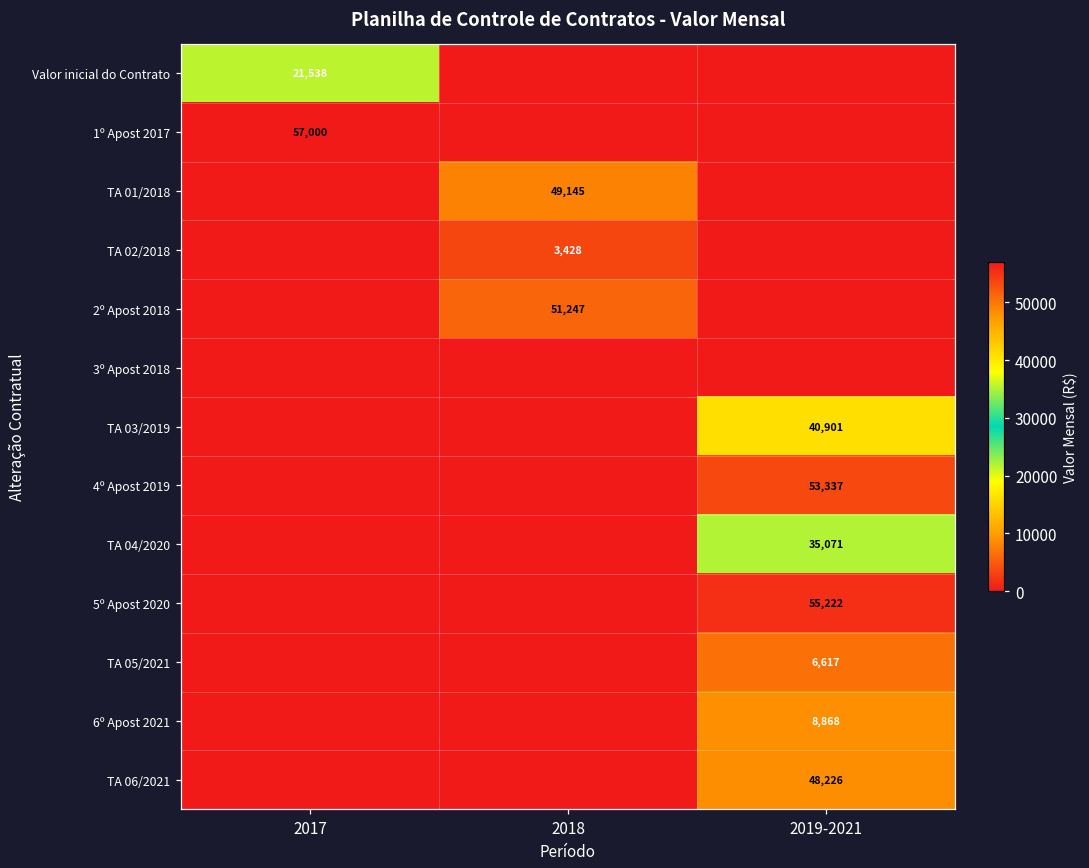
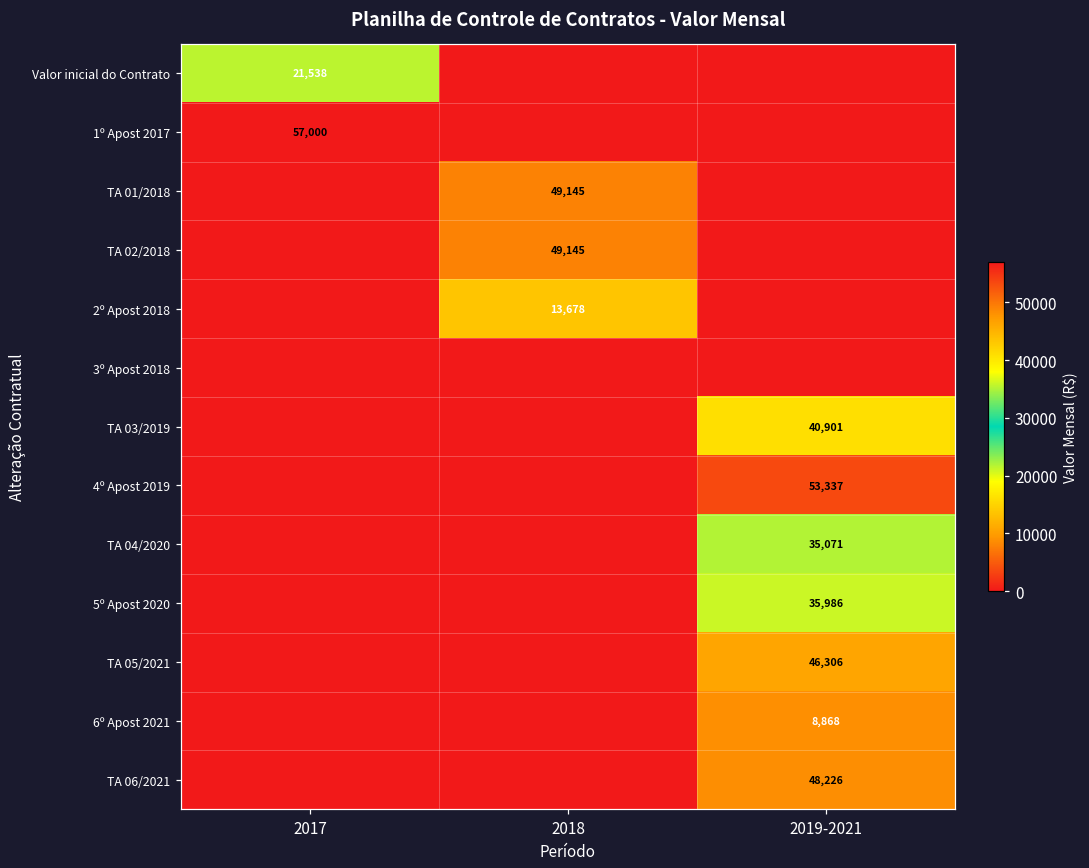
  {
    "Valor inicial do Contrato": {
      "2017": "21,538"
    },
    "1º Apost 2017": {
      "2017": "57,000"
    },
    "TA 01/2018": {
      "2018": "49,145"
    },
    "TA 02/2018": {
-     "2018": "3,428"
+     "2018": "49,145"
    },
    "2º Apost 2018": {
-     "2018": "51,247"
+     "2018": "13,678"
    },
    "TA 03/2019": {
      "2019-2021": "40,901"
    },
    "4º Apost 2019": {
      "2019-2021": "53,337"
    },
    "TA 04/2020": {
      "2019-2021": "35,071"
    },
    "5º Apost 2020": {
-     "2019-2021": "55,222"
+     "2019-2021": "35,986"
    },
    "TA 05/2021": {
-     "2019-2021": "6,617"
+     "2019-2021": "46,306"
    },
    "6º Apost 2021": {
      "2019-2021": "8,868"
    },
    "TA 06/2021": {
      "2019-2021": "48,226"
    }
  }
